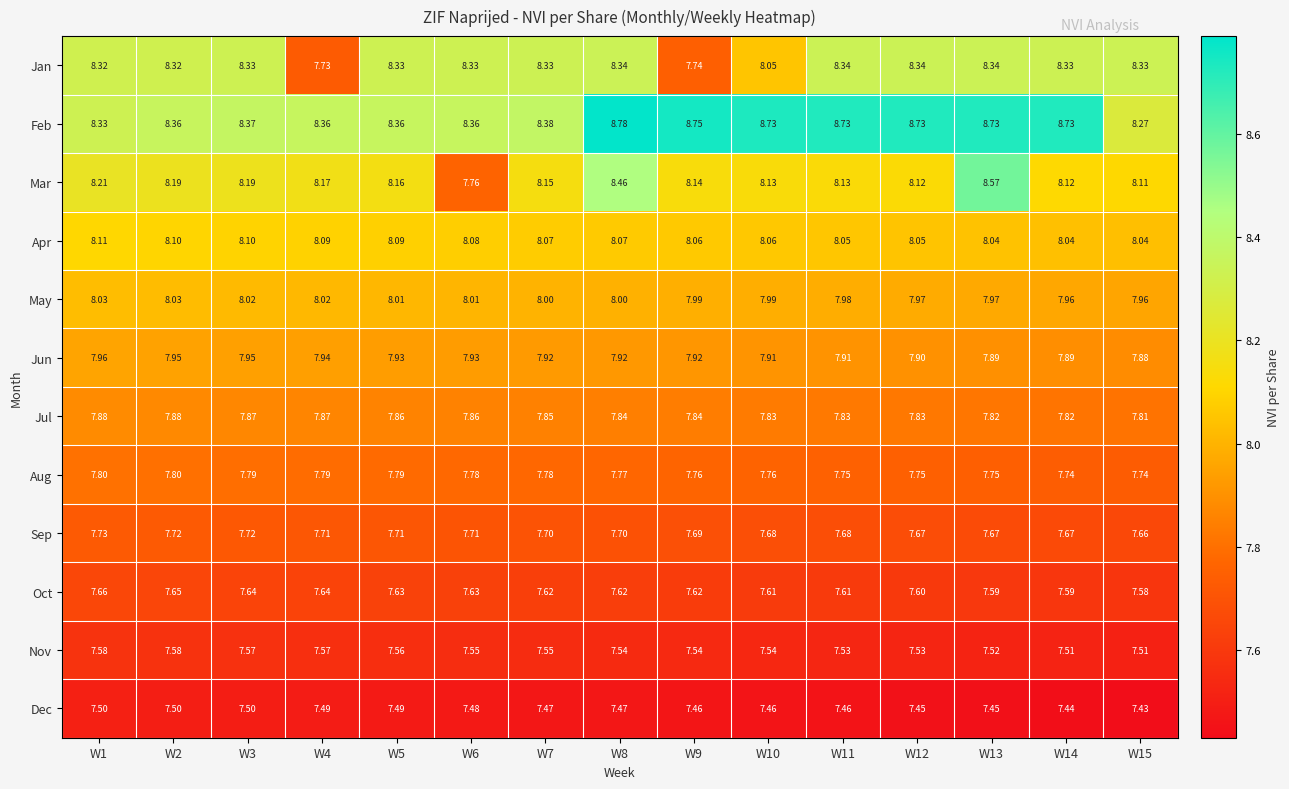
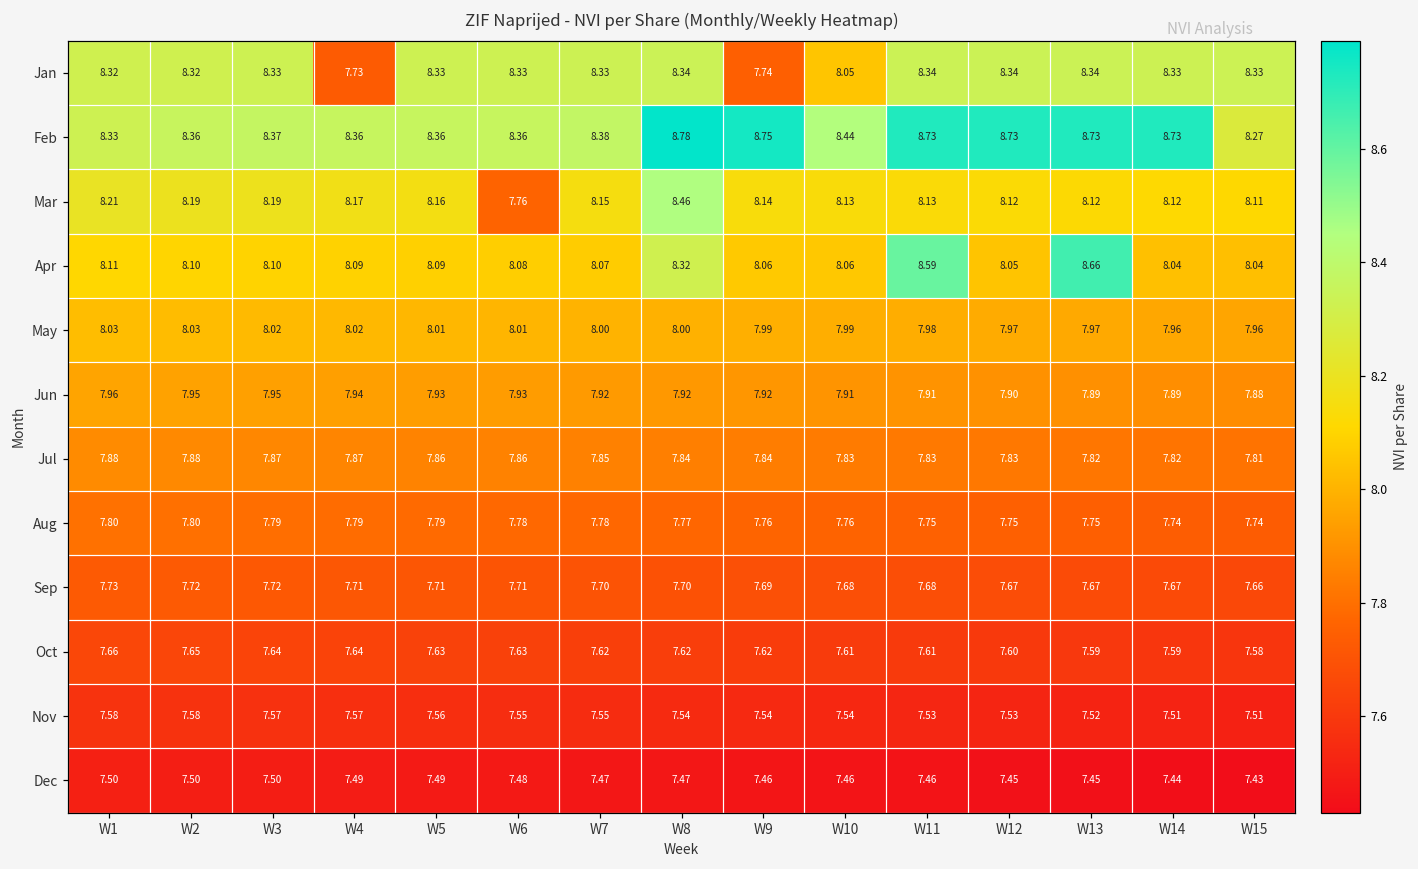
  {
    "Jan": {
      "W1": 8.32,
      "W2": 8.32,
      "W3": 8.33,
      "W4": 7.73,
      "W5": 8.33,
      "W6": 8.33,
      "W7": 8.33,
      "W8": 8.34,
      "W9": 7.74,
      "W10": 8.05,
      "W11": 8.34,
      "W12": 8.34,
      "W13": 8.34,
      "W14": 8.33,
      "W15": 8.33
    },
    "Feb": {
      "W1": 8.33,
      "W2": 8.36,
      "W3": 8.37,
      "W4": 8.36,
      "W5": 8.36,
      "W6": 8.36,
      "W7": 8.38,
      "W8": 8.78,
      "W9": 8.75,
-     "W10": 8.73,
+     "W10": 8.44,
      "W11": 8.73,
      "W12": 8.73,
      "W13": 8.73,
      "W14": 8.73,
      "W15": 8.27
    },
    "Mar": {
      "W1": 8.21,
      "W2": 8.19,
      "W3": 8.19,
      "W4": 8.17,
      "W5": 8.16,
      "W6": 7.76,
      "W7": 8.15,
      "W8": 8.46,
      "W9": 8.14,
      "W10": 8.13,
      "W11": 8.13,
      "W12": 8.12,
-     "W13": 8.57,
+     "W13": 8.12,
      "W14": 8.12,
      "W15": 8.11
    },
    "Apr": {
      "W1": 8.11,
      "W2": 8.10,
      "W3": 8.10,
      "W4": 8.09,
      "W5": 8.09,
      "W6": 8.08,
      "W7": 8.07,
-     "W8": 8.07,
+     "W8": 8.32,
      "W9": 8.06,
      "W10": 8.06,
-     "W11": 8.05,
+     "W11": 8.59,
      "W12": 8.05,
-     "W13": 8.04,
+     "W13": 8.66,
      "W14": 8.04,
      "W15": 8.04
    },
    "May": {
      "W1": 8.03,
      "W2": 8.03,
      "W3": 8.02,
      "W4": 8.02,
      "W5": 8.01,
      "W6": 8.01,
      "W7": 8.00,
      "W8": 8.00,
      "W9": 7.99,
      "W10": 7.99,
      "W11": 7.98,
      "W12": 7.97,
      "W13": 7.97,
      "W14": 7.96,
      "W15": 7.96
    },
    "Jun": {
      "W1": 7.96,
      "W2": 7.95,
      "W3": 7.95,
      "W4": 7.94,
      "W5": 7.93,
      "W6": 7.93,
      "W7": 7.92,
      "W8": 7.92,
      "W9": 7.92,
      "W10": 7.91,
      "W11": 7.91,
      "W12": 7.90,
      "W13": 7.89,
      "W14": 7.89,
      "W15": 7.88
    },
    "Jul": {
      "W1": 7.88,
      "W2": 7.88,
      "W3": 7.87,
      "W4": 7.87,
      "W5": 7.86,
      "W6": 7.86,
      "W7": 7.85,
      "W8": 7.84,
      "W9": 7.84,
      "W10": 7.83,
      "W11": 7.83,
      "W12": 7.83,
      "W13": 7.82,
      "W14": 7.82,
      "W15": 7.81
    },
    "Aug": {
      "W1": 7.80,
      "W2": 7.80,
      "W3": 7.79,
      "W4": 7.79,
      "W5": 7.79,
      "W6": 7.78,
      "W7": 7.78,
      "W8": 7.77,
      "W9": 7.76,
      "W10": 7.76,
      "W11": 7.75,
      "W12": 7.75,
      "W13": 7.75,
      "W14": 7.74,
      "W15": 7.74
    },
    "Sep": {
      "W1": 7.73,
      "W2": 7.72,
      "W3": 7.72,
      "W4": 7.71,
      "W5": 7.71,
      "W6": 7.71,
      "W7": 7.70,
      "W8": 7.70,
      "W9": 7.69,
      "W10": 7.68,
      "W11": 7.68,
      "W12": 7.67,
      "W13": 7.67,
      "W14": 7.67,
      "W15": 7.66
    },
    "Oct": {
      "W1": 7.66,
      "W2": 7.65,
      "W3": 7.64,
      "W4": 7.64,
      "W5": 7.63,
      "W6": 7.63,
      "W7": 7.62,
      "W8": 7.62,
      "W9": 7.62,
      "W10": 7.61,
      "W11": 7.61,
      "W12": 7.60,
      "W13": 7.59,
      "W14": 7.59,
      "W15": 7.58
    },
    "Nov": {
      "W1": 7.58,
      "W2": 7.58,
      "W3": 7.57,
      "W4": 7.57,
      "W5": 7.56,
      "W6": 7.55,
      "W7": 7.55,
      "W8": 7.54,
      "W9": 7.54,
      "W10": 7.54,
      "W11": 7.53,
      "W12": 7.53,
      "W13": 7.52,
      "W14": 7.51,
      "W15": 7.51
    },
    "Dec": {
      "W1": 7.50,
      "W2": 7.50,
      "W3": 7.50,
      "W4": 7.49,
      "W5": 7.49,
      "W6": 7.48,
      "W7": 7.47,
      "W8": 7.47,
      "W9": 7.46,
      "W10": 7.46,
      "W11": 7.46,
      "W12": 7.45,
      "W13": 7.45,
      "W14": 7.44,
      "W15": 7.43
    }
  }
